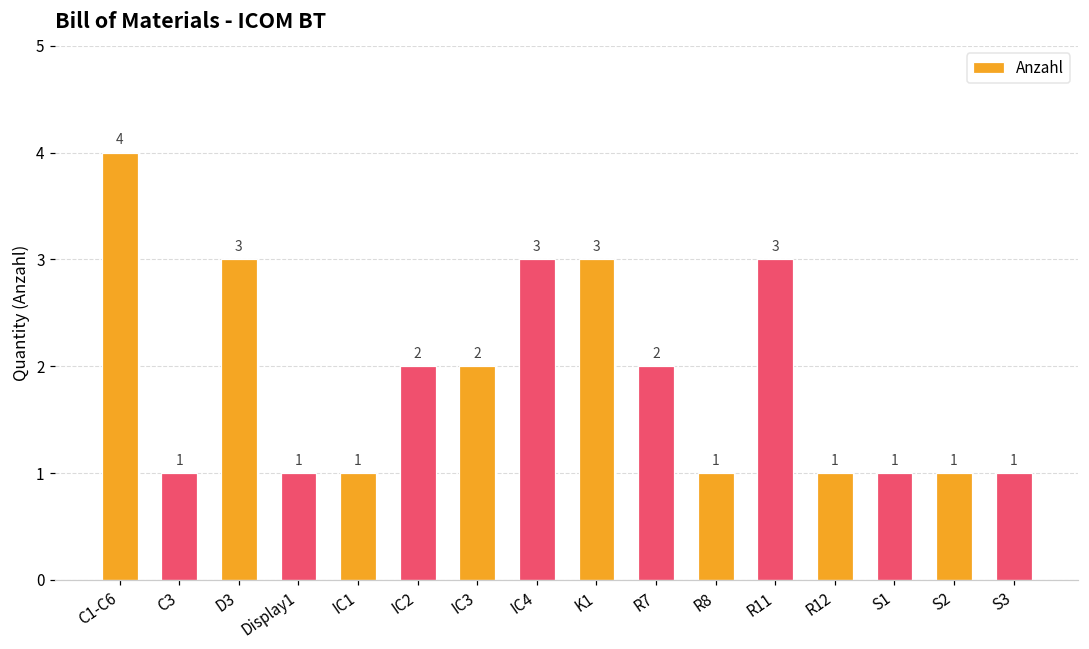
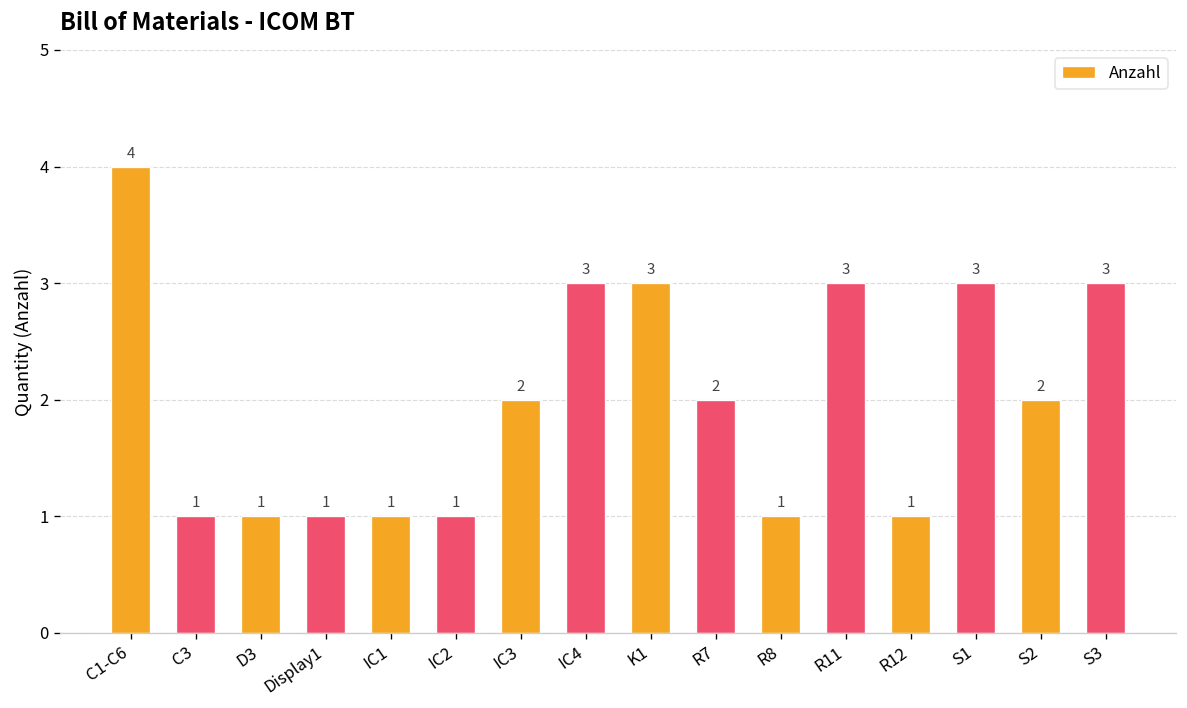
  {
    "C1-C6": 4,
    "C3": 1,
-   "D3": 3,
+   "D3": 1,
    "Display1": 1,
    "IC1": 1,
-   "IC2": 2,
+   "IC2": 1,
    "IC3": 2,
    "IC4": 3,
    "K1": 3,
    "R7": 2,
    "R8": 1,
    "R11": 3,
    "R12": 1,
-   "S1": 1,
-   "S2": 1,
-   "S3": 1
+   "S1": 3,
+   "S2": 2,
+   "S3": 3
  }
